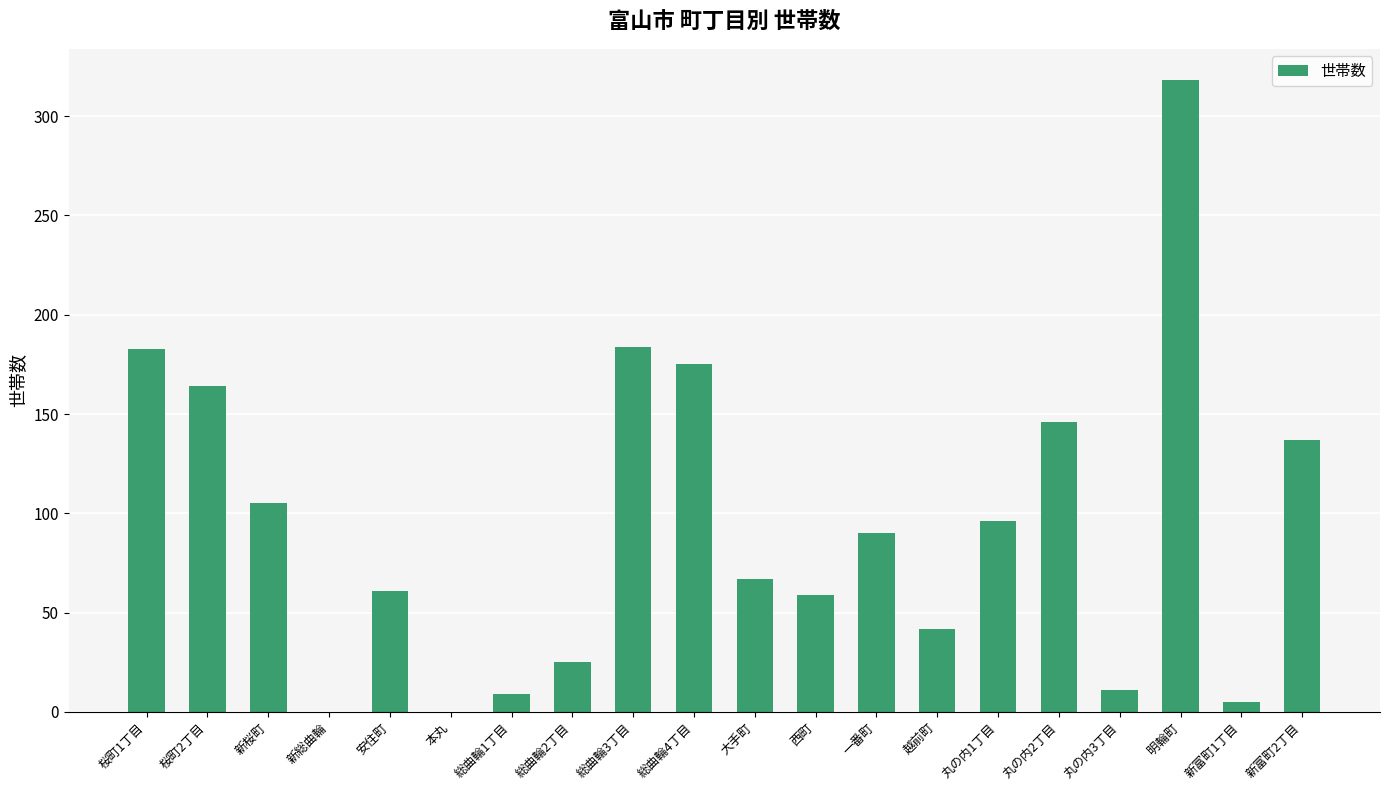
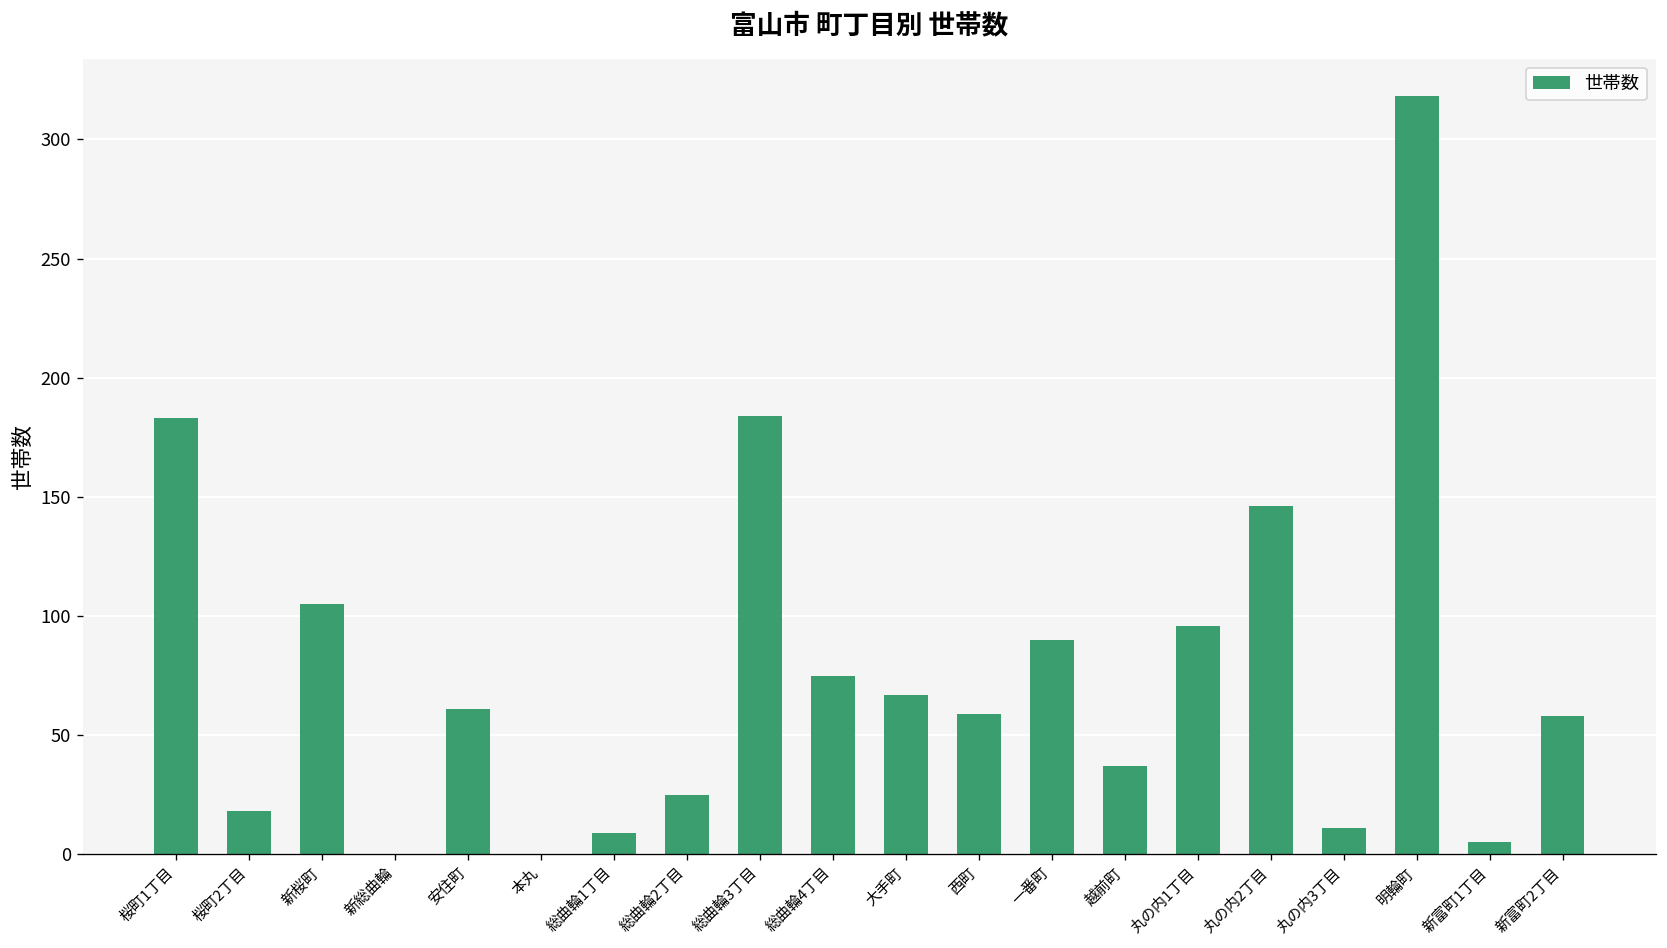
  {
    "桜町1丁目": 183,
-   "桜町2丁目": 164,
+   "桜町2丁目": 18,
    "新桜町": 105,
    "新総曲輪": 0,
    "安住町": 61,
    "本丸": 0,
    "総曲輪1丁目": 9,
    "総曲輪2丁目": 25,
    "総曲輪3丁目": 184,
-   "総曲輪4丁目": 175,
+   "総曲輪4丁目": 75,
    "大手町": 67,
    "西町": 59,
    "一番町": 90,
-   "越前町": 42,
+   "越前町": 37,
    "丸の内1丁目": 96,
    "丸の内2丁目": 146,
    "丸の内3丁目": 11,
    "明輪町": 318,
    "新富町1丁目": 5,
-   "新富町2丁目": 137
+   "新富町2丁目": 58
  }
